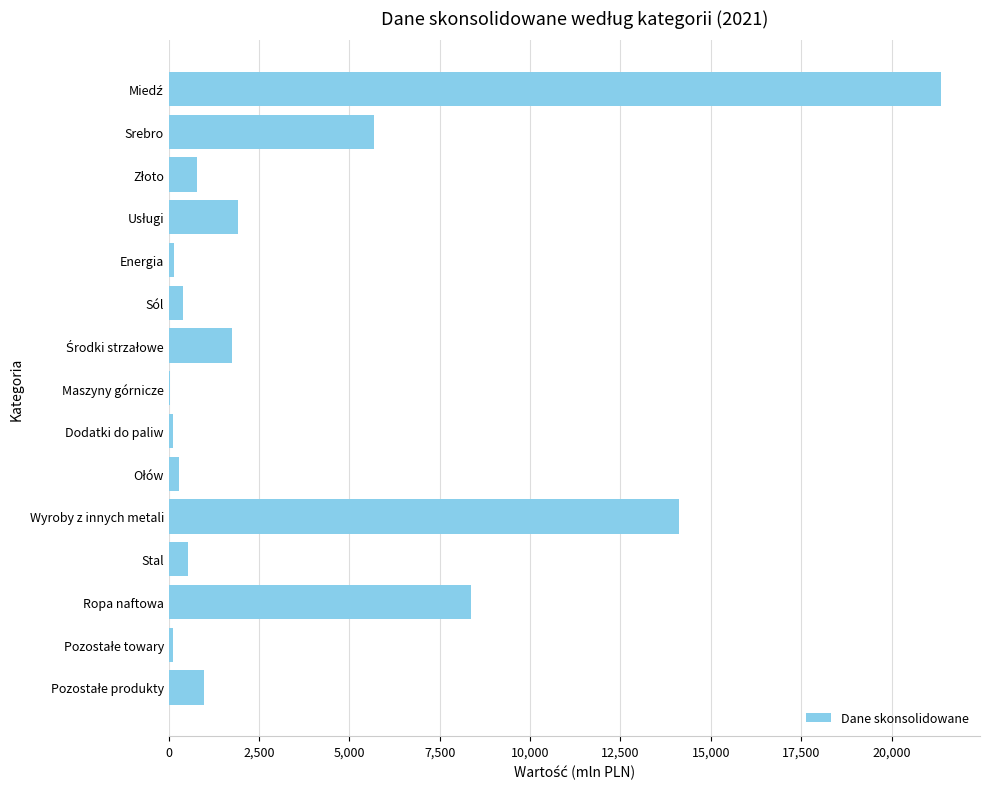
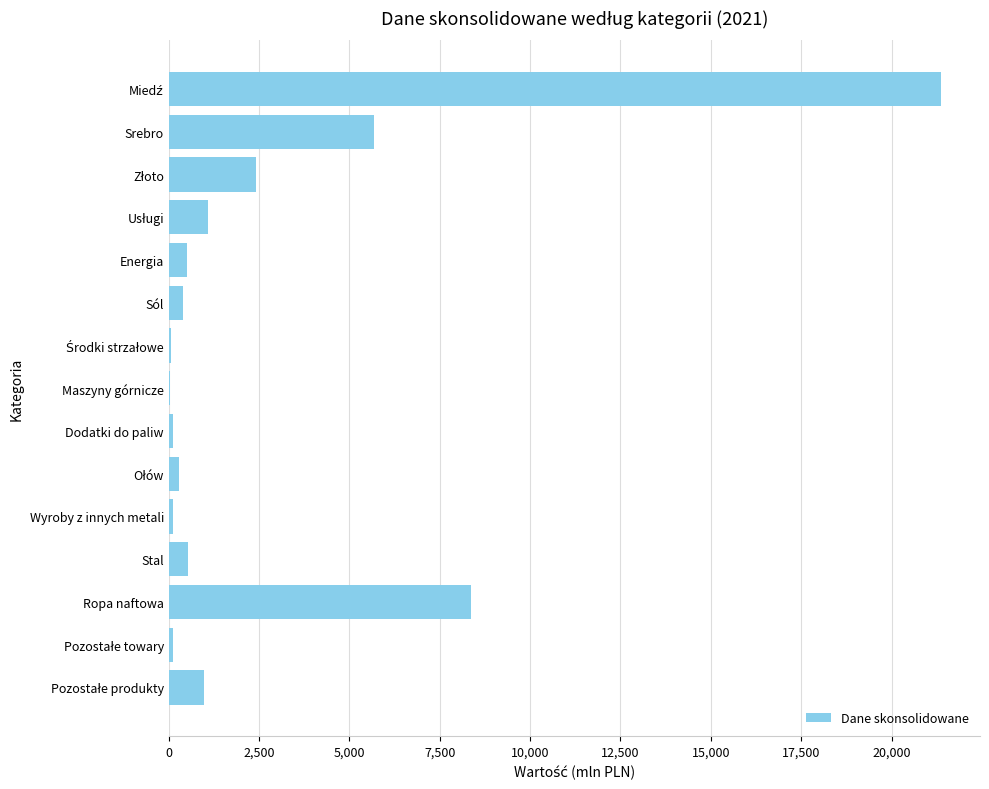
  {
    "Miedź": "21,400",
    "Srebro": "5,700",
-   "Złoto": "800",
-   "Usługi": "1,900",
-   "Energia": "100",
+   "Złoto": "2,400",
+   "Usługi": "1,100",
+   "Energia": "500",
    "Sól": "400",
-   "Środki strzałowe": "1,800",
+   "Środki strzałowe": "100",
    "Dodatki do paliw": "100",
    "Ołów": "300",
-   "Wyroby z innych metali": "14,100",
+   "Wyroby z innych metali": "100",
    "Stal": "500",
    "Ropa naftowa": "8,400",
    "Pozostałe towary": "100",
    "Pozostałe produkty": "1,000"
  }
